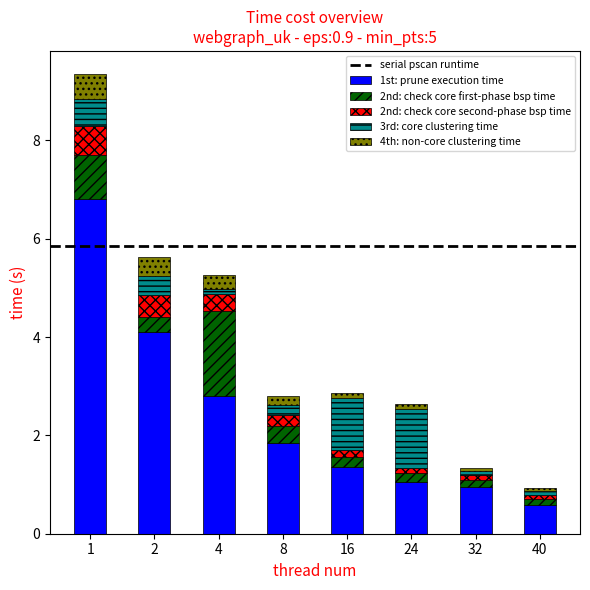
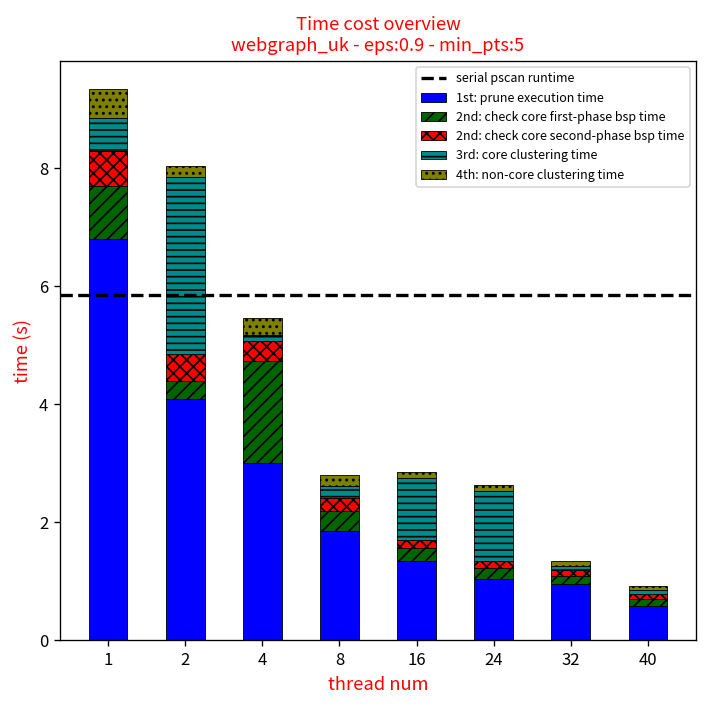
  {
    "1st: prune execution time": {
      "1": 6.8,
      "2": 4.1,
-     "4": 2.8,
+     "4": 3.0,
      "8": 1.9,
      "16": 1.4,
      "24": 1.1,
      "32": 1.0,
      "40": 0.6
    },
    "2nd: check core first-phase bsp time": {
      "1": 0.9,
      "2": 0.3,
      "4": 1.7,
      "8": 0.3,
      "16": 0.2,
      "24": 0.2,
      "32": 0.2,
      "40": 0.1
    },
    "2nd: check core second-phase bsp time": {
      "1": 0.6,
      "2": 0.5,
      "4": 0.4,
      "8": 0.2,
      "16": 0.1,
      "24": 0.1,
      "32": 0.1,
      "40": 0.1
    },
    "3rd: core clustering time": {
      "1": 0.6,
-     "2": 0.4,
+     "2": 3.0,
      "4": 0.1,
      "8": 0.2,
      "16": 1.0,
      "24": 1.2,
      "32": 0.1,
      "40": 0.1
    },
    "4th: non-core clustering time": {
      "1": 0.5,
-     "2": 0.4,
+     "2": 0.2,
      "4": 0.3,
      "8": 0.2,
      "16": 0.1,
      "24": 0.1,
      "32": 0.1,
      "40": 0.1
    }
  }
